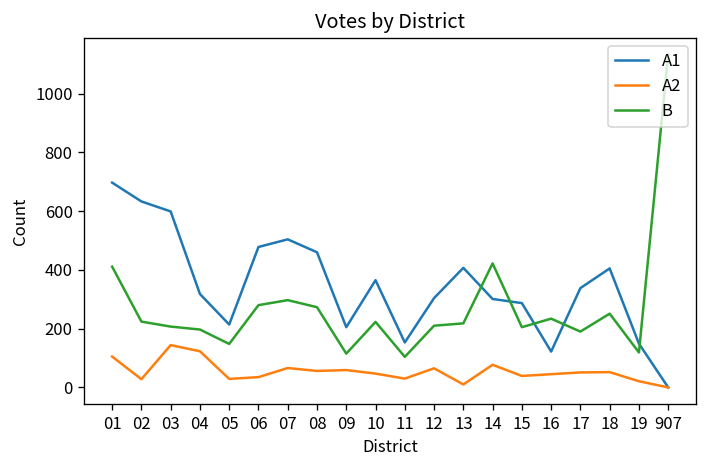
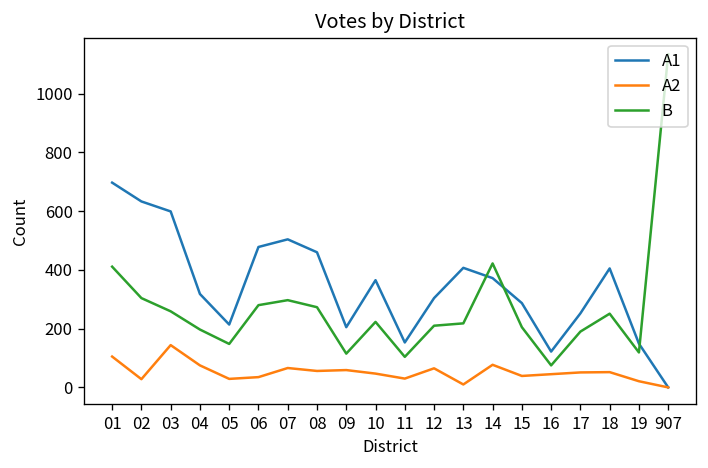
  {
    "A1": {
      "01": 700,
      "02": 630,
      "03": 600,
      "04": 320,
      "05": 210,
      "06": 480,
      "07": 500,
      "08": 460,
      "09": 210,
      "10": 370,
      "11": 150,
      "12": 300,
      "13": 410,
-     "14": 300,
+     "14": 370,
      "15": 290,
      "16": 120,
-     "17": 340,
+     "17": 250,
      "18": 410,
      "19": 150
    },
    "A2": {
      "01": 110,
      "02": 30,
      "03": 140,
-     "04": 120,
+     "04": 80,
      "05": 30,
      "06": 40,
      "07": 70,
      "08": 60,
      "09": 60,
      "10": 50,
      "11": 30,
      "12": 70,
      "13": 10,
      "14": 80,
      "15": 40,
      "16": 50,
      "17": 50,
      "18": 50,
      "19": 20
    },
    "B": {
      "01": 410,
-     "02": 220,
-     "03": 210,
+     "02": 300,
+     "03": 260,
      "04": 200,
      "05": 150,
      "06": 280,
      "07": 300,
      "08": 270,
      "09": 120,
      "10": 220,
      "11": 100,
      "12": 210,
      "13": 220,
      "14": 420,
      "15": 210,
-     "16": 230,
+     "16": 80,
      "17": 190,
      "18": 250,
      "19": 120
    }
  }
